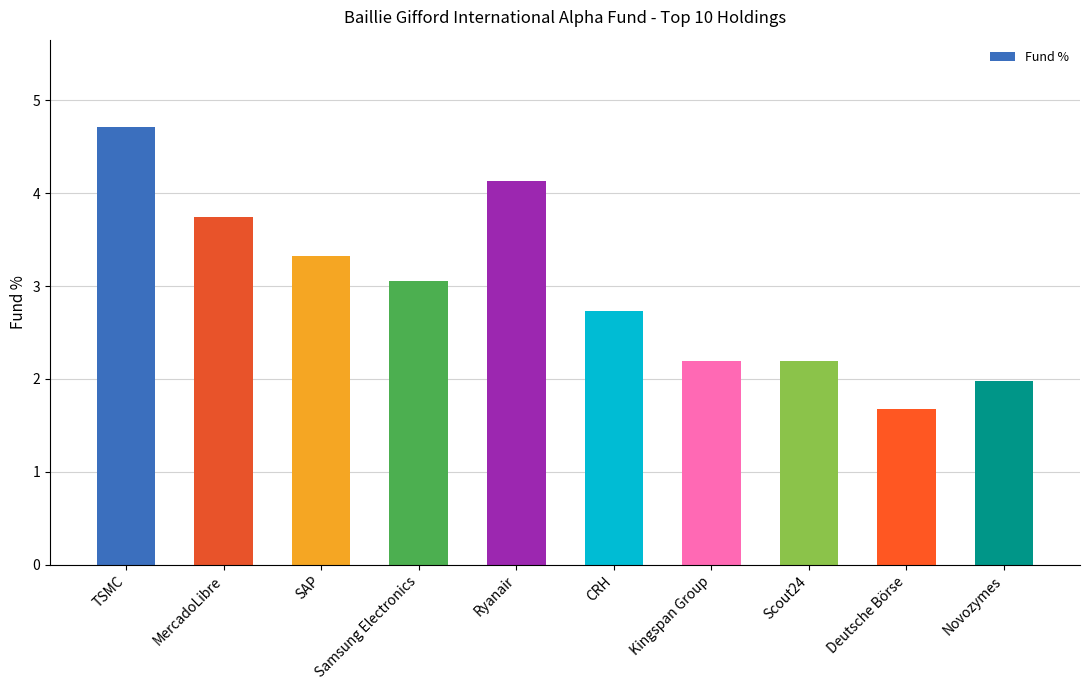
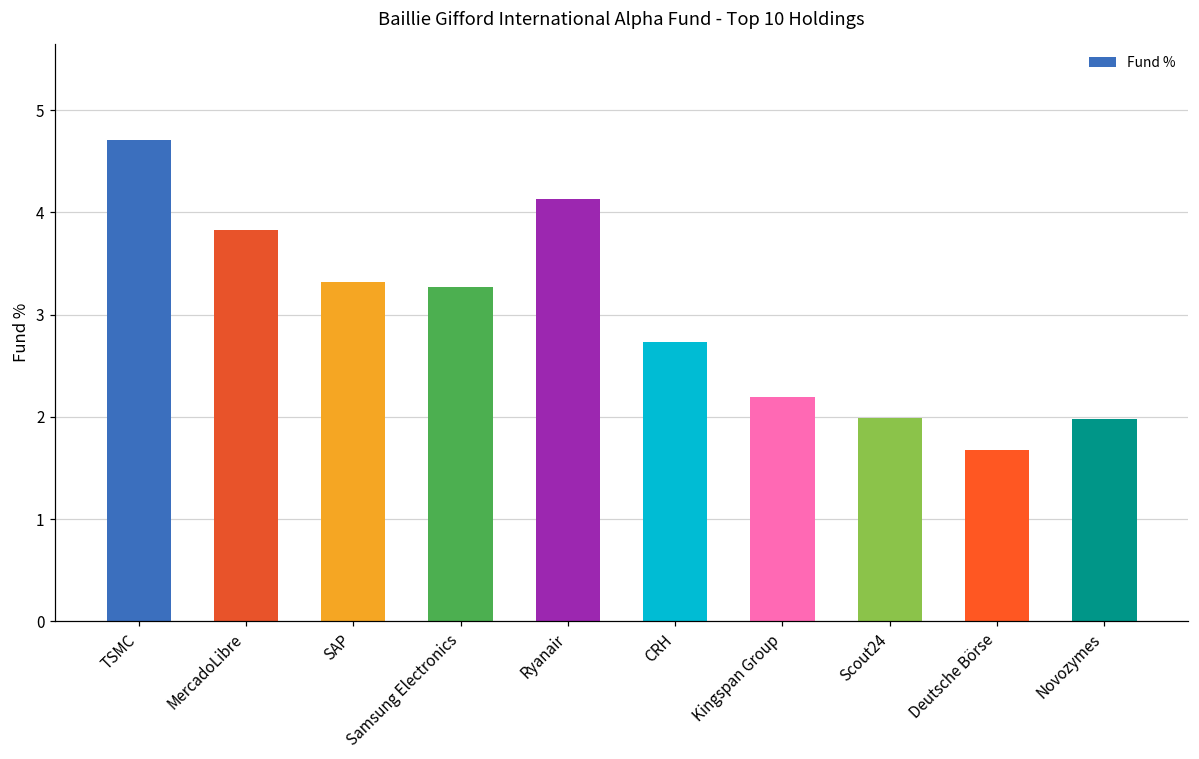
  {
    "TSMC": 4.7,
-   "MercadoLibre": 3.7,
+   "MercadoLibre": 3.8,
    "SAP": 3.3,
-   "Samsung Electronics": 3.1,
+   "Samsung Electronics": 3.3,
    "Ryanair": 4.1,
    "CRH": 2.7,
    "Kingspan Group": 2.2,
-   "Scout24": 2.2,
+   "Scout24": 2.0,
    "Deutsche Börse": 1.7,
    "Novozymes": 2.0
  }
